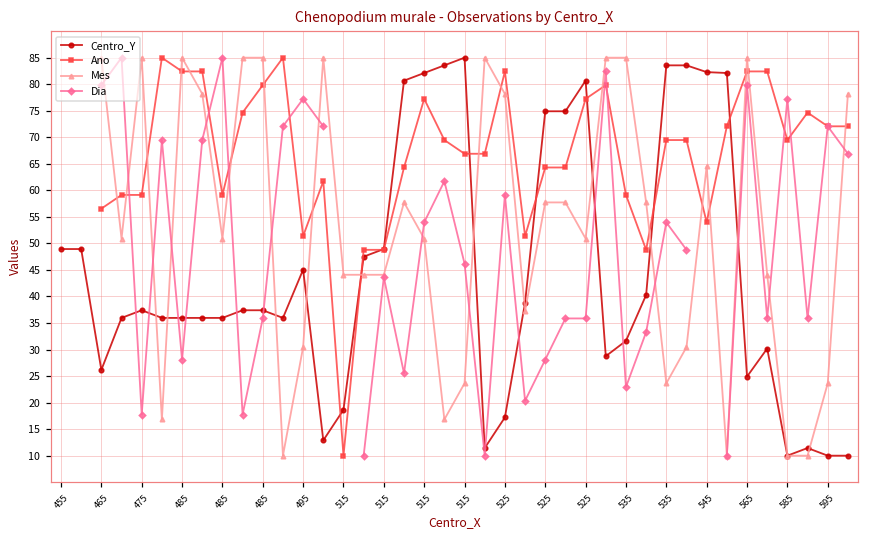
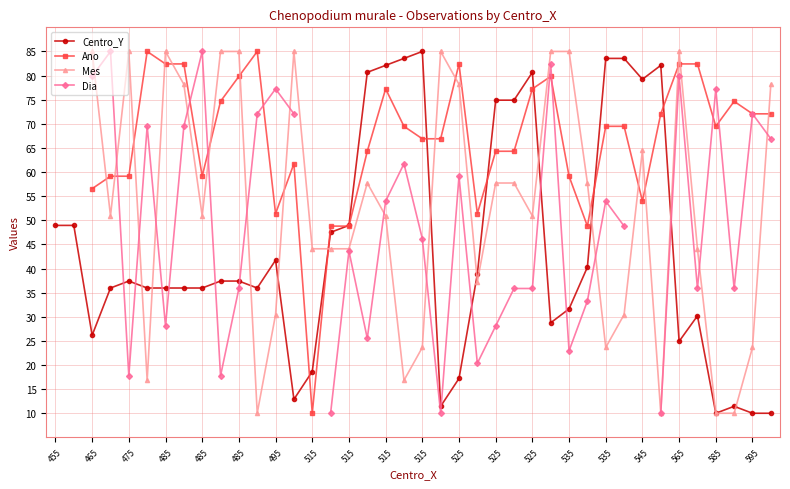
  {
    "Centro_Y": {
      "455": 49,
      "465": 26,
      "475": 37,
-     "495": 45,
-     "545": 82,
+     "495": 42,
+     "545": 79,
      "565": 25,
      "595": 10
    },
    "Ano": {
      "465": 57,
      "475": 59,
      "495": 51,
      "545": 54,
      "565": 82,
      "585": 69
    }
  }
